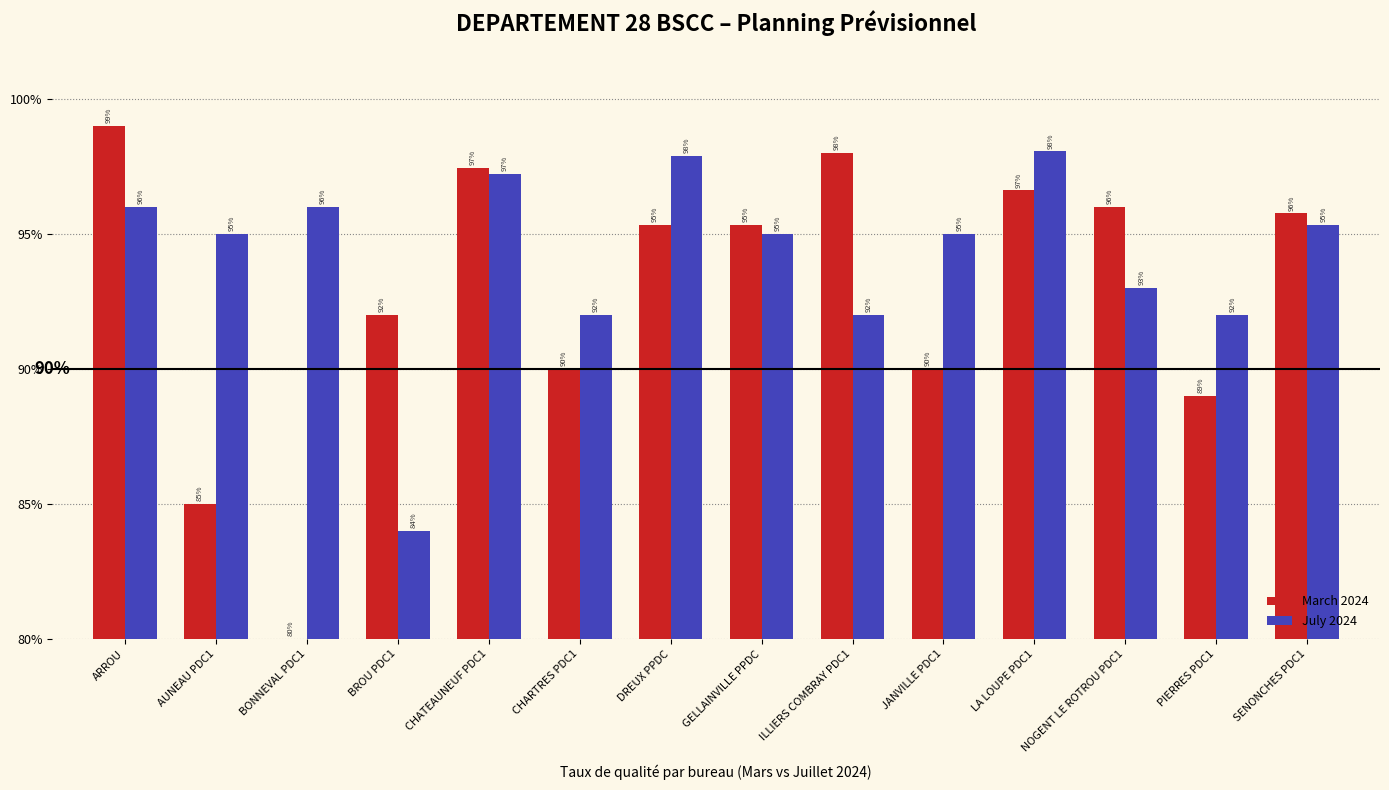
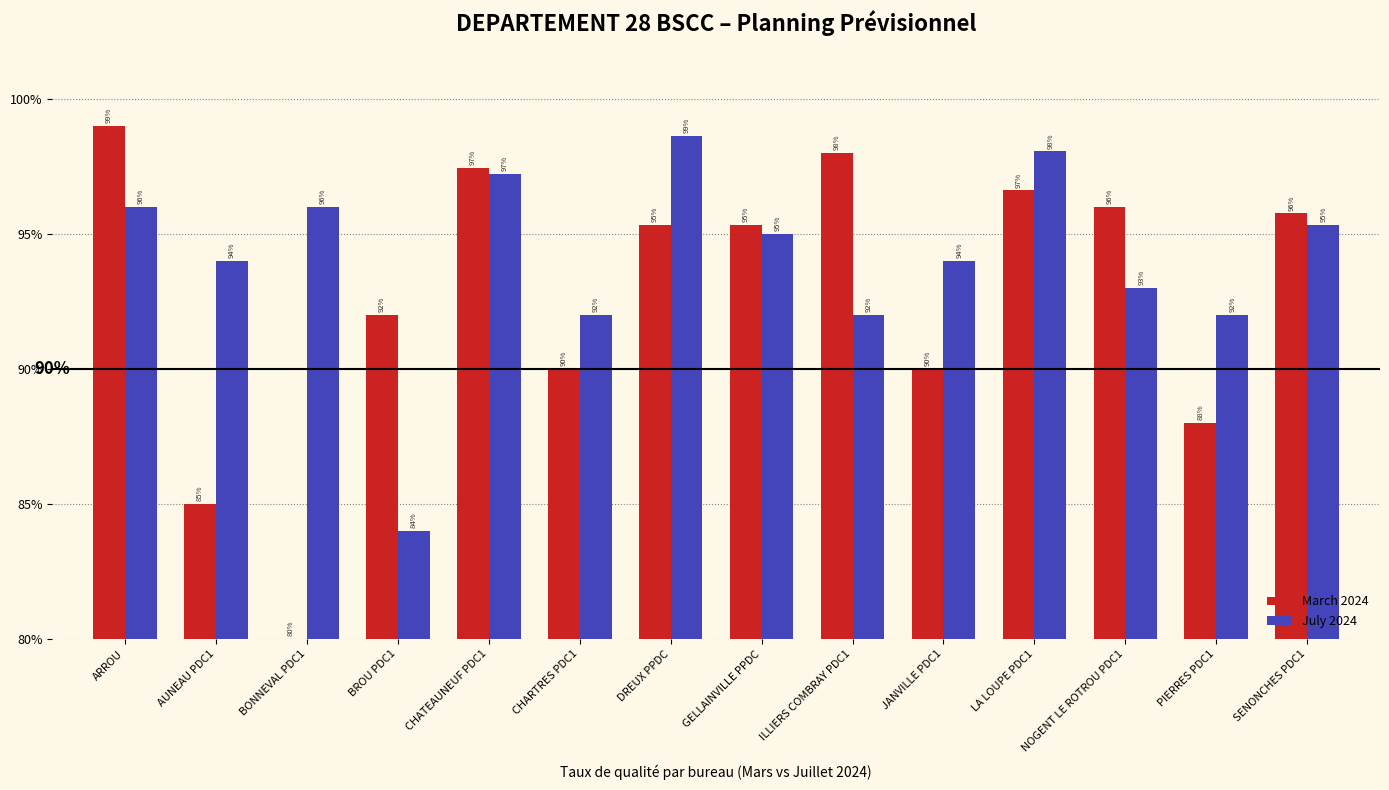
  {
    "March 2024": {
      "ARROU": "99%",
      "AUNEAU PDC1": "85%",
      "BONNEVAL PDC1": "80%",
      "BROU PDC1": "92%",
      "CHATEAUNEUF PDC1": "97%",
      "CHARTRES PDC1": "90%",
      "DREUX PPDC": "95%",
      "GELLAINVILLE PPDC": "95%",
      "ILLIERS COMBRAY PDC1": "98%",
      "JANVILLE PDC1": "90%",
      "LA LOUPE PDC1": "97%",
      "NOGENT LE ROTROU PDC1": "96%",
-     "PIERRES PDC1": "89%",
+     "PIERRES PDC1": "88%",
      "SENONCHES PDC1": "96%"
    },
    "July 2024": {
      "ARROU": "96%",
-     "AUNEAU PDC1": "95%",
+     "AUNEAU PDC1": "94%",
      "BONNEVAL PDC1": "96%",
      "BROU PDC1": "84%",
      "CHATEAUNEUF PDC1": "97%",
      "CHARTRES PDC1": "92%",
-     "DREUX PPDC": "98%",
+     "DREUX PPDC": "99%",
      "GELLAINVILLE PPDC": "95%",
      "ILLIERS COMBRAY PDC1": "92%",
-     "JANVILLE PDC1": "95%",
+     "JANVILLE PDC1": "94%",
      "LA LOUPE PDC1": "98%",
      "NOGENT LE ROTROU PDC1": "93%",
      "PIERRES PDC1": "92%",
      "SENONCHES PDC1": "95%"
    }
  }
